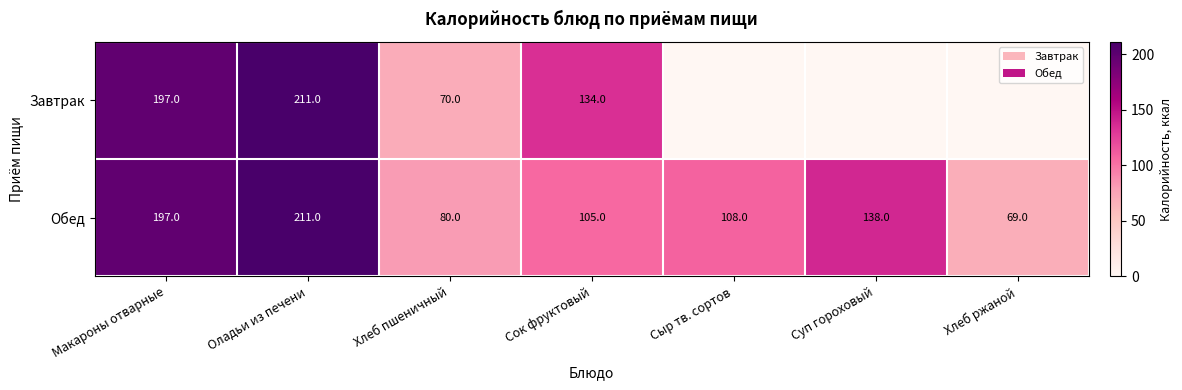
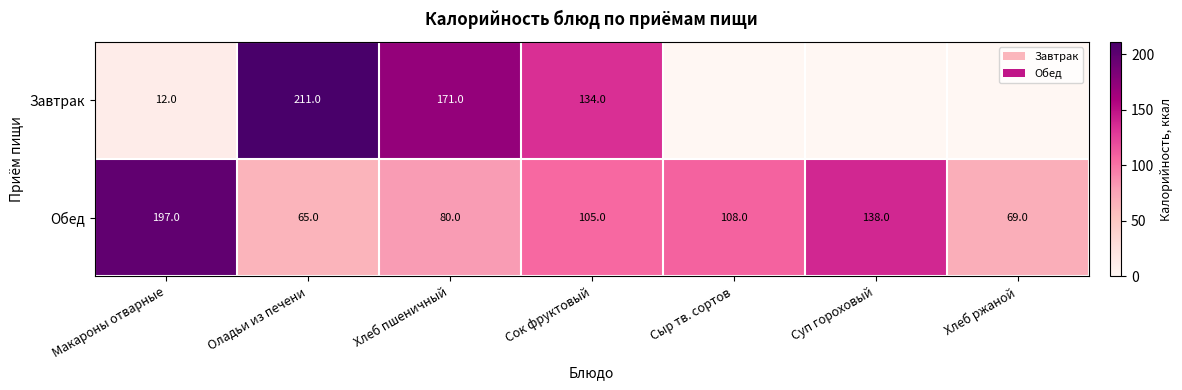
  {
    "Завтрак": {
-     "Макароны отварные": 197.0,
+     "Макароны отварные": 12.0,
      "Оладьи из печени": 211.0,
-     "Хлеб пшеничный": 70.0,
+     "Хлеб пшеничный": 171.0,
      "Сок фруктовый": 134.0
    },
    "Обед": {
      "Макароны отварные": 197.0,
-     "Оладьи из печени": 211.0,
+     "Оладьи из печени": 65.0,
      "Хлеб пшеничный": 80.0,
      "Сок фруктовый": 105.0,
      "Сыр тв. сортов": 108.0,
      "Суп гороховый": 138.0,
      "Хлеб ржаной": 69.0
    }
  }
